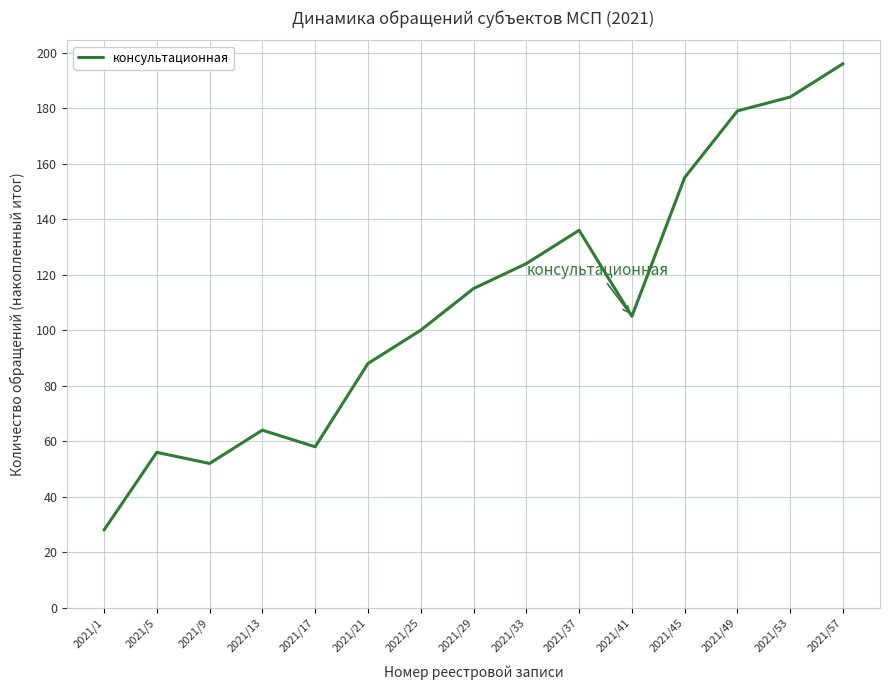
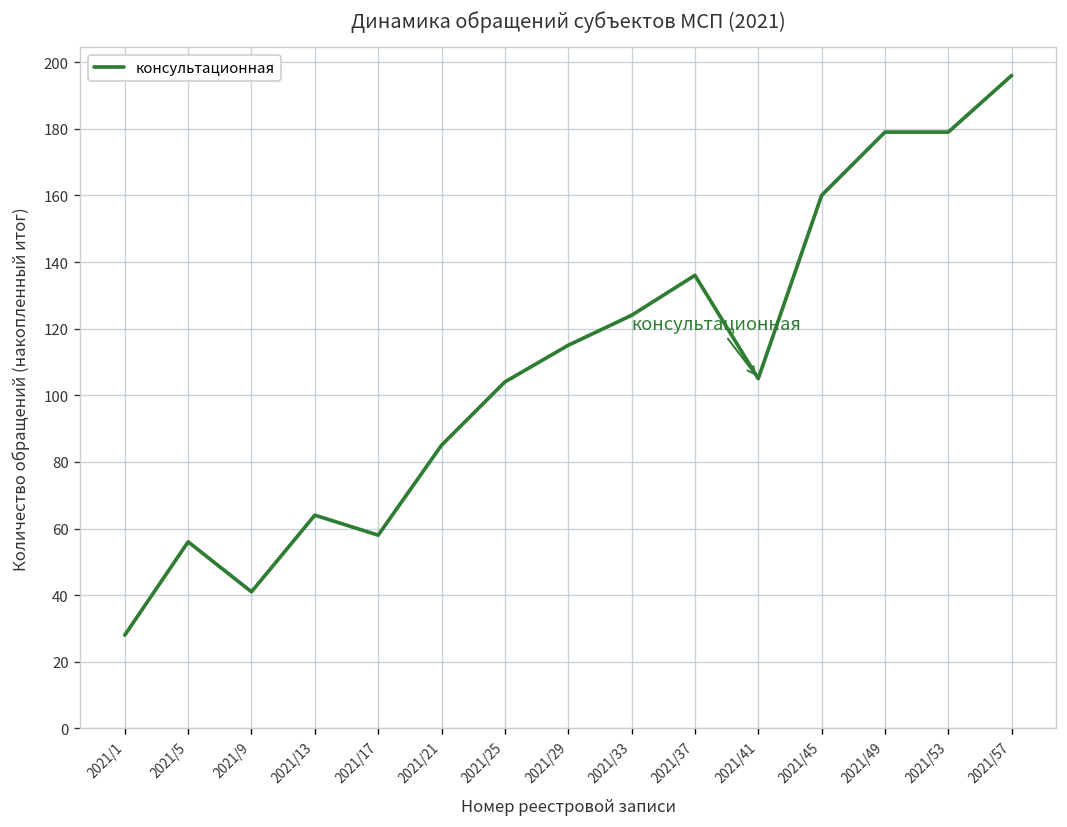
  {
    "2021/1": 28,
    "2021/5": 56,
-   "2021/9": 52,
+   "2021/9": 41,
    "2021/13": 64,
    "2021/17": 58,
-   "2021/21": 88,
-   "2021/25": 100,
+   "2021/21": 85,
+   "2021/25": 104,
    "2021/29": 115,
    "2021/33": 124,
    "2021/37": 136,
    "2021/41": 105,
-   "2021/45": 155,
+   "2021/45": 160,
    "2021/49": 179,
-   "2021/53": 184,
+   "2021/53": 179,
    "2021/57": 196
  }
